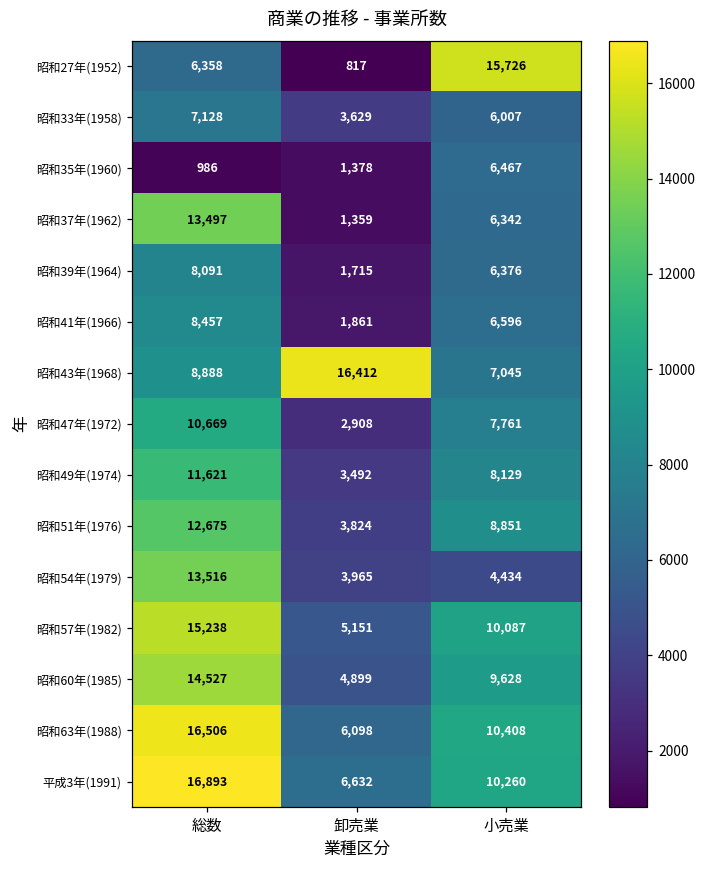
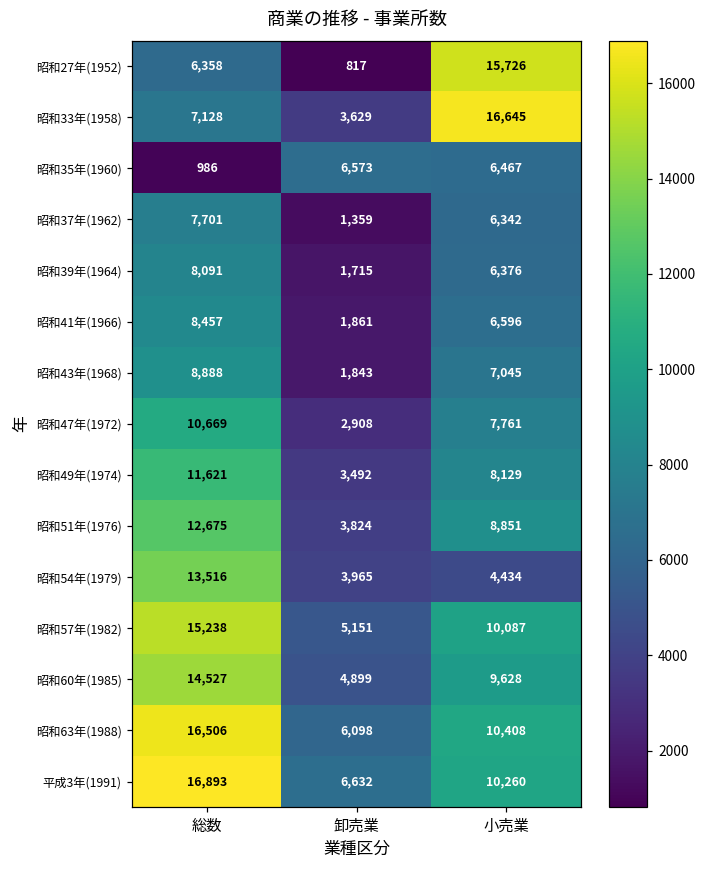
  {
    "昭和27年(1952)": {
      "総数": "6,358",
      "卸売業": "817",
      "小売業": "15,726"
    },
    "昭和33年(1958)": {
      "総数": "7,128",
      "卸売業": "3,629",
-     "小売業": "6,007"
+     "小売業": "16,645"
    },
    "昭和35年(1960)": {
      "総数": "986",
-     "卸売業": "1,378",
+     "卸売業": "6,573",
      "小売業": "6,467"
    },
    "昭和37年(1962)": {
-     "総数": "13,497",
+     "総数": "7,701",
      "卸売業": "1,359",
      "小売業": "6,342"
    },
    "昭和39年(1964)": {
      "総数": "8,091",
      "卸売業": "1,715",
      "小売業": "6,376"
    },
    "昭和41年(1966)": {
      "総数": "8,457",
      "卸売業": "1,861",
      "小売業": "6,596"
    },
    "昭和43年(1968)": {
      "総数": "8,888",
-     "卸売業": "16,412",
+     "卸売業": "1,843",
      "小売業": "7,045"
    },
    "昭和47年(1972)": {
      "総数": "10,669",
      "卸売業": "2,908",
      "小売業": "7,761"
    },
    "昭和49年(1974)": {
      "総数": "11,621",
      "卸売業": "3,492",
      "小売業": "8,129"
    },
    "昭和51年(1976)": {
      "総数": "12,675",
      "卸売業": "3,824",
      "小売業": "8,851"
    },
    "昭和54年(1979)": {
      "総数": "13,516",
      "卸売業": "3,965",
      "小売業": "4,434"
    },
    "昭和57年(1982)": {
      "総数": "15,238",
      "卸売業": "5,151",
      "小売業": "10,087"
    },
    "昭和60年(1985)": {
      "総数": "14,527",
      "卸売業": "4,899",
      "小売業": "9,628"
    },
    "昭和63年(1988)": {
      "総数": "16,506",
      "卸売業": "6,098",
      "小売業": "10,408"
    },
    "平成3年(1991)": {
      "総数": "16,893",
      "卸売業": "6,632",
      "小売業": "10,260"
    }
  }
